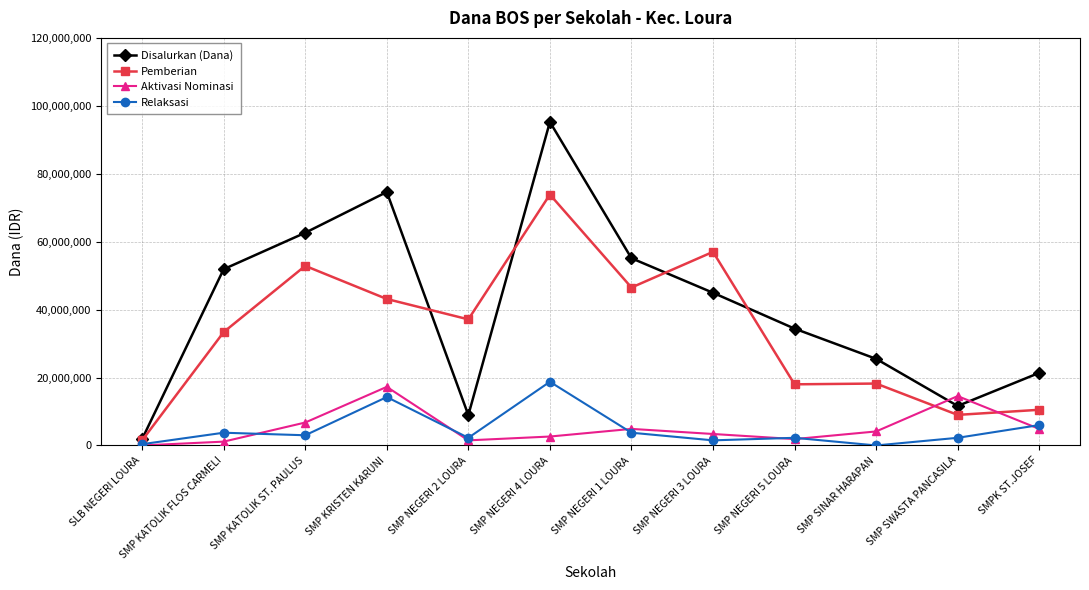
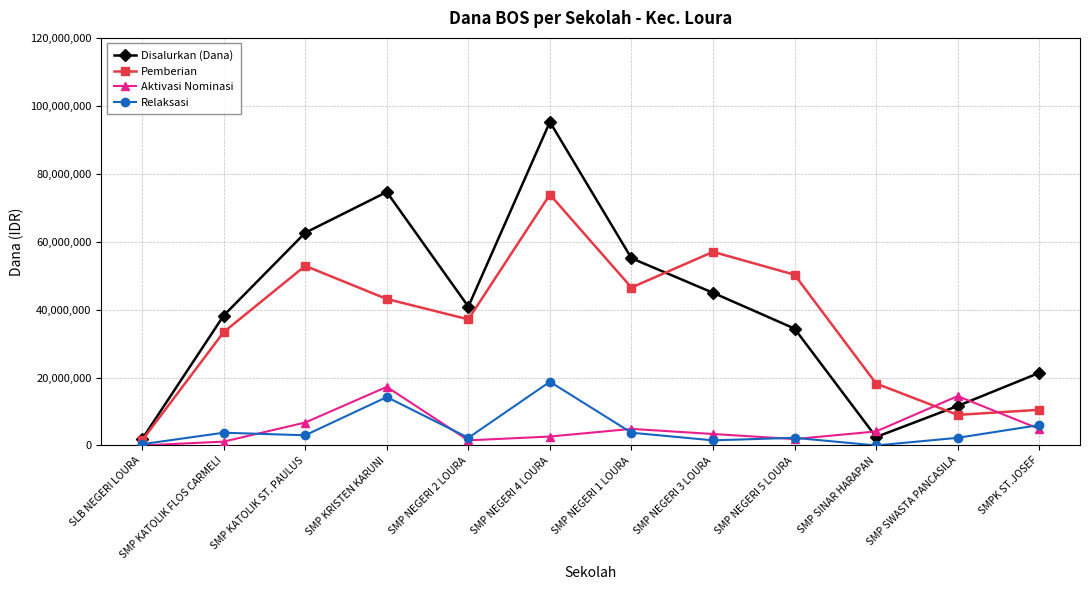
  {
    "Disalurkan (Dana)": {
-     "SMP KATOLIK FLOS CARMELI": "52,000,000",
+     "SMP KATOLIK FLOS CARMELI": "38,000,000",
      "SMP KATOLIK ST. PAULUS": "63,000,000",
      "SMP KRISTEN KARUNI": "75,000,000",
-     "SMP NEGERI 2 LOURA": "9,000,000",
+     "SMP NEGERI 2 LOURA": "41,000,000",
      "SMP NEGERI 4 LOURA": "95,000,000",
      "SMP NEGERI 1 LOURA": "55,000,000",
      "SMP NEGERI 3 LOURA": "45,000,000",
      "SMP NEGERI 5 LOURA": "34,000,000",
-     "SMP SINAR HARAPAN": "26,000,000",
+     "SMP SINAR HARAPAN": "2,000,000",
      "SMP SWASTA PANCASILA": "12,000,000",
      "SMPK ST.JOSEF": "21,000,000"
    },
    "Pemberian": {
      "SMP KATOLIK FLOS CARMELI": "33,000,000",
      "SMP KATOLIK ST. PAULUS": "53,000,000",
      "SMP KRISTEN KARUNI": "43,000,000",
      "SMP NEGERI 2 LOURA": "37,000,000",
      "SMP NEGERI 4 LOURA": "74,000,000",
      "SMP NEGERI 1 LOURA": "47,000,000",
      "SMP NEGERI 3 LOURA": "57,000,000",
-     "SMP NEGERI 5 LOURA": "18,000,000",
+     "SMP NEGERI 5 LOURA": "50,000,000",
      "SMP SINAR HARAPAN": "18,000,000",
      "SMP SWASTA PANCASILA": "9,000,000",
      "SMPK ST.JOSEF": "11,000,000"
    },
    "Aktivasi Nominasi": {
      "SMP KATOLIK FLOS CARMELI": "1,000,000",
      "SMP KATOLIK ST. PAULUS": "7,000,000",
      "SMP KRISTEN KARUNI": "17,000,000",
      "SMP NEGERI 2 LOURA": "2,000,000",
      "SMP NEGERI 4 LOURA": "3,000,000",
      "SMP NEGERI 1 LOURA": "5,000,000",
      "SMP NEGERI 3 LOURA": "3,000,000",
      "SMP SINAR HARAPAN": "4,000,000",
      "SMP SWASTA PANCASILA": "15,000,000",
      "SMPK ST.JOSEF": "5,000,000"
    },
    "Relaksasi": {
      "SMP KATOLIK FLOS CARMELI": "4,000,000",
      "SMP KATOLIK ST. PAULUS": "3,000,000",
      "SMP KRISTEN KARUNI": "14,000,000",
      "SMP NEGERI 2 LOURA": "2,000,000",
      "SMP NEGERI 4 LOURA": "19,000,000",
      "SMP NEGERI 1 LOURA": "4,000,000",
      "SMP NEGERI 3 LOURA": "2,000,000",
      "SMP SINAR HARAPAN": "0",
      "SMP SWASTA PANCASILA": "2,000,000",
      "SMPK ST.JOSEF": "6,000,000"
    }
  }
